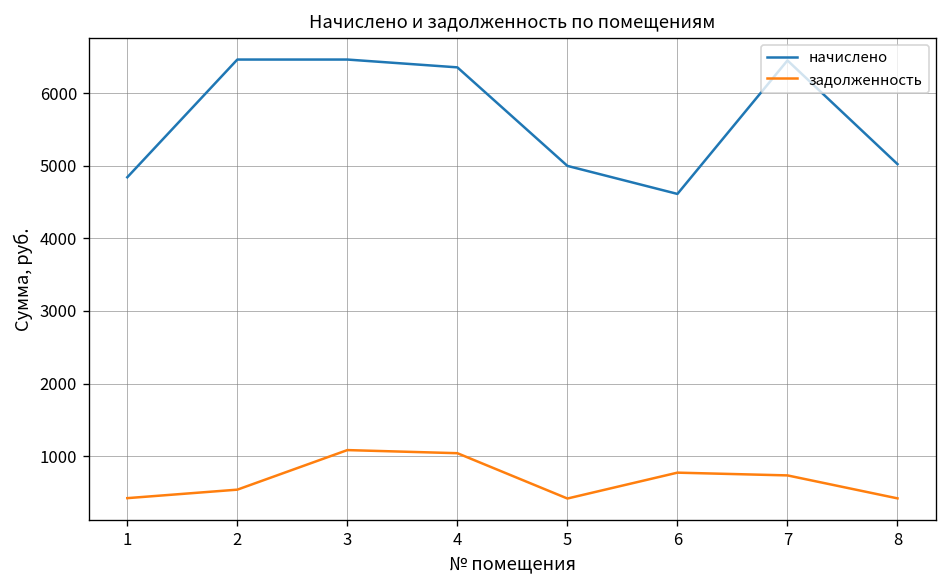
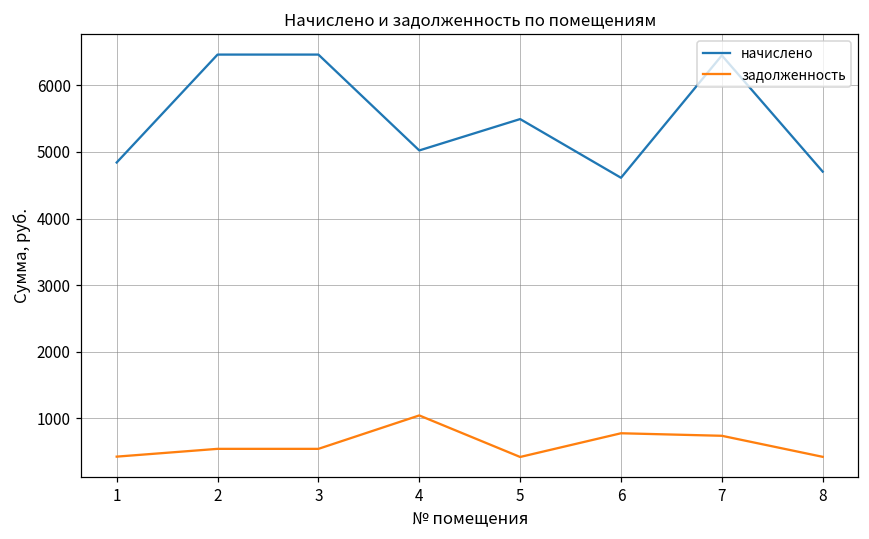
  {
    "начислено": {
      "1": 4800,
      "2": 6500,
      "3": 6500,
-     "4": 6400,
-     "5": 5000,
+     "4": 5000,
+     "5": 5500,
      "6": 4600,
-     "8": 5000
+     "8": 4700
    },
    "задолженность": {
      "1": 400,
      "2": 500,
-     "3": 1100,
+     "3": 500,
      "4": 1000,
      "5": 400,
      "6": 800,
      "7": 700,
      "8": 400
    }
  }
